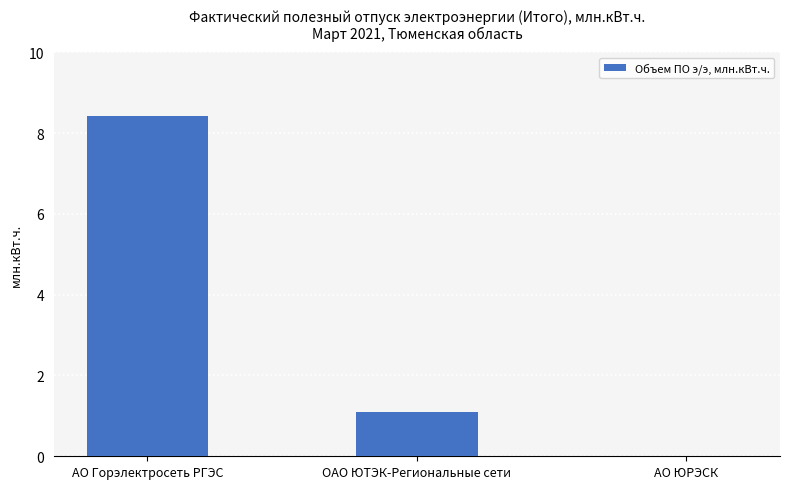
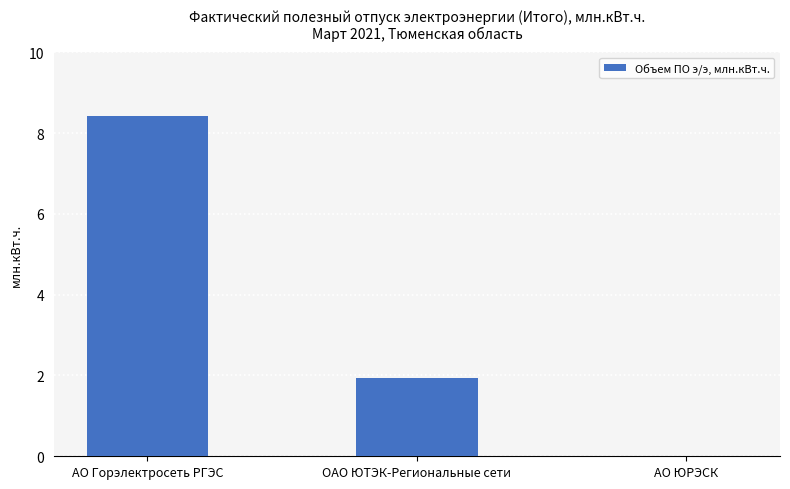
  {
    "АО Горэлектросеть РГЭС": 8.4,
-   "ОАО ЮТЭК-Региональные сети": 1.1,
+   "ОАО ЮТЭК-Региональные сети": 1.9,
    "АО ЮРЭСК": 0.0
  }
